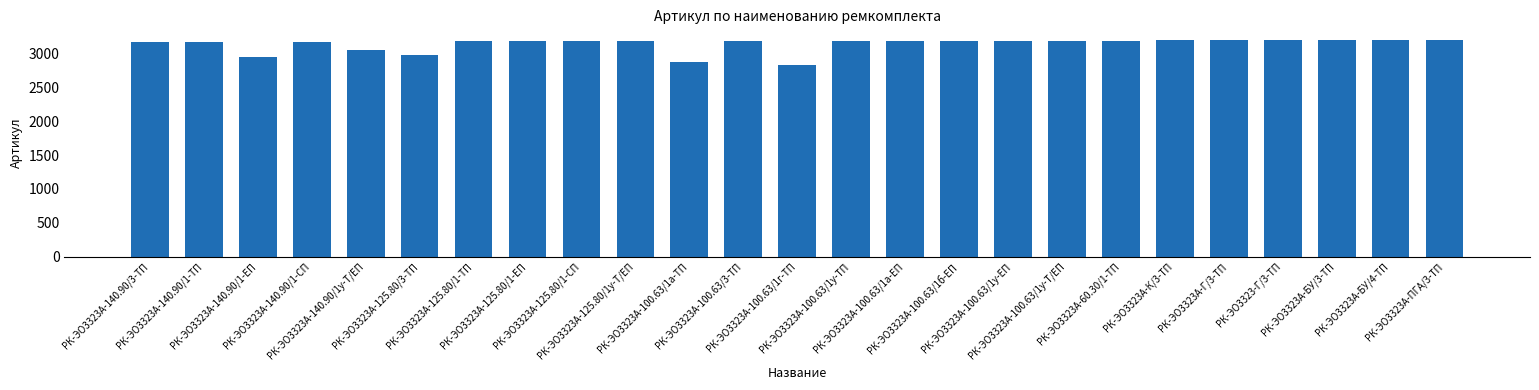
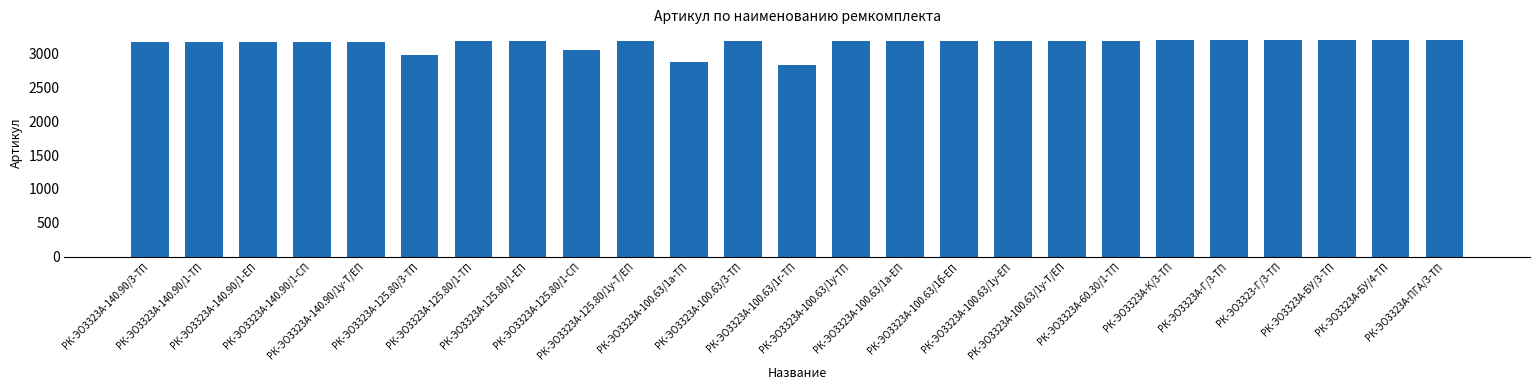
  {
    "РК-ЭО3323А-140.90/3-ТП": 3200,
    "РК-ЭО3323А-140.90/1-ТП": 3200,
-   "РК-ЭО3323А-140.90/1-ЕП": 2900,
+   "РК-ЭО3323А-140.90/1-ЕП": 3200,
    "РК-ЭО3323А-140.90/1-СП": 3200,
-   "РК-ЭО3323А-140.90/1у-Т/ЕП": 3100,
+   "РК-ЭО3323А-140.90/1у-Т/ЕП": 3200,
    "РК-ЭО3323А-125.80/3-ТП": 3000,
    "РК-ЭО3323А-125.80/1-ТП": 3200,
    "РК-ЭО3323А-125.80/1-ЕП": 3200,
-   "РК-ЭО3323А-125.80/1-СП": 3200,
+   "РК-ЭО3323А-125.80/1-СП": 3000,
    "РК-ЭО3323А-125.80/1у-Т/ЕП": 3200,
    "РК-ЭО3323А-100.63/1а-ТП": 2900,
    "РК-ЭО3323А-100.63/3-ТП": 3200,
    "РК-ЭО3323А-100.63/1г-ТП": 2800,
    "РК-ЭО3323А-100.63/1у-ТП": 3200,
    "РК-ЭО3323А-100.63/1а-ЕП": 3200,
    "РК-ЭО3323А-100.63/1б-ЕП": 3200,
    "РК-ЭО3323А-100.63/1у-ЕП": 3200,
    "РК-ЭО3323А-100.63/1у-Т/ЕП": 3200,
    "РК-ЭО3323А-60.30/1-ТП": 3200,
    "РК-ЭО3323А-К/3-ТП": 3200,
    "РК-ЭО3323А-Г/3-ТП": 3200,
    "РК-ЭО3323-Г/3-ТП": 3200,
    "РК-ЭО3323А-БУ/3-ТП": 3200,
    "РК-ЭО3323А-БУ/4-ТП": 3200,
    "РК-ЭО3323А-ПГА/3-ТП": 3200
  }
